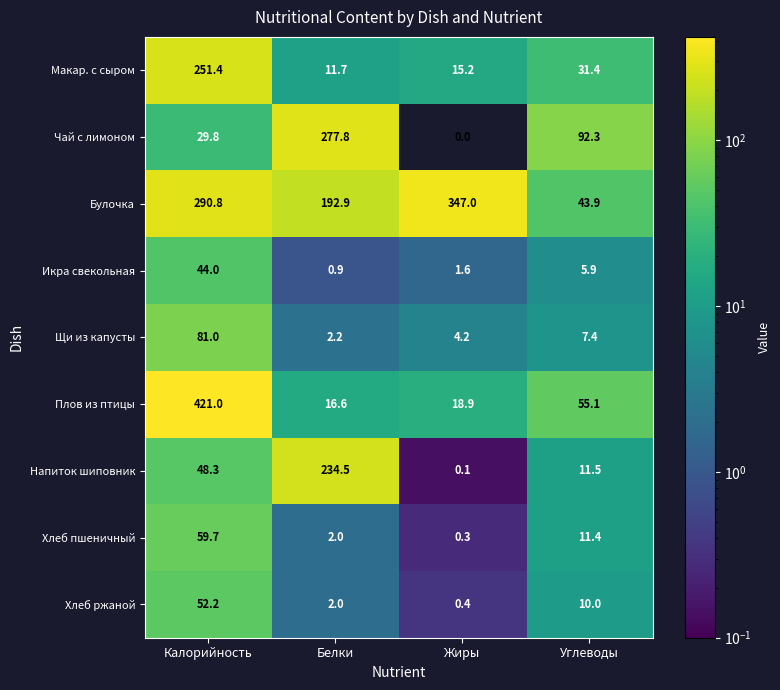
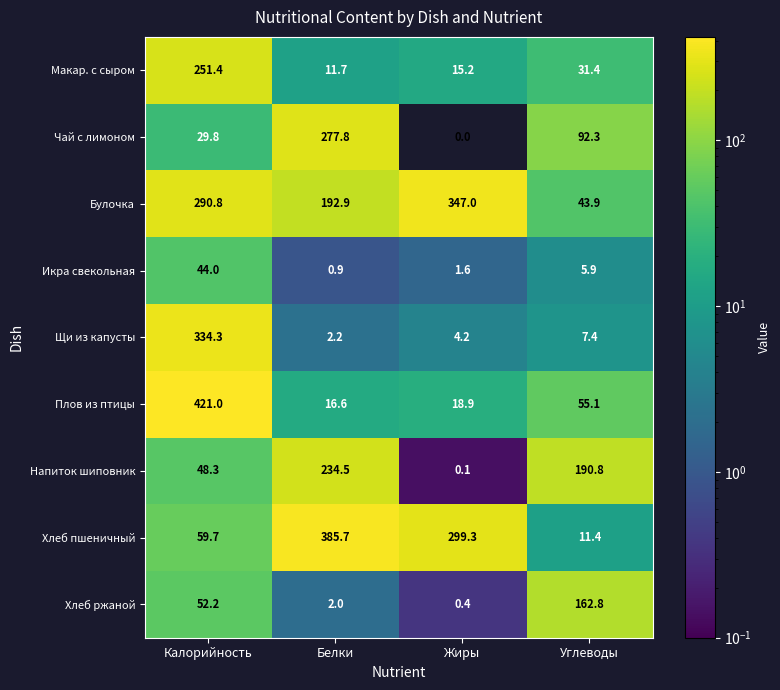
  {
    "Макар. с сыром": {
      "Калорийность": 251.4,
      "Белки": 11.7,
      "Жиры": 15.2,
      "Углеводы": 31.4
    },
    "Чай с лимоном": {
      "Калорийность": 29.8,
      "Белки": 277.8,
      "Углеводы": 92.3
    },
    "Булочка": {
      "Калорийность": 290.8,
      "Белки": 192.9,
      "Жиры": 347.0,
      "Углеводы": 43.9
    },
    "Икра свекольная": {
      "Калорийность": 44.0,
      "Белки": 0.9,
      "Жиры": 1.6,
      "Углеводы": 5.9
    },
    "Щи из капусты": {
-     "Калорийность": 81.0,
+     "Калорийность": 334.3,
      "Белки": 2.2,
      "Жиры": 4.2,
      "Углеводы": 7.4
    },
    "Плов из птицы": {
      "Калорийность": 421.0,
      "Белки": 16.6,
      "Жиры": 18.9,
      "Углеводы": 55.1
    },
    "Напиток шиповник": {
      "Калорийность": 48.3,
      "Белки": 234.5,
      "Жиры": 0.1,
-     "Углеводы": 11.5
+     "Углеводы": 190.8
    },
    "Хлеб пшеничный": {
      "Калорийность": 59.7,
-     "Белки": 2.0,
-     "Жиры": 0.3,
+     "Белки": 385.7,
+     "Жиры": 299.3,
      "Углеводы": 11.4
    },
    "Хлеб ржаной": {
      "Калорийность": 52.2,
      "Белки": 2.0,
      "Жиры": 0.4,
-     "Углеводы": 10.0
+     "Углеводы": 162.8
    }
  }
